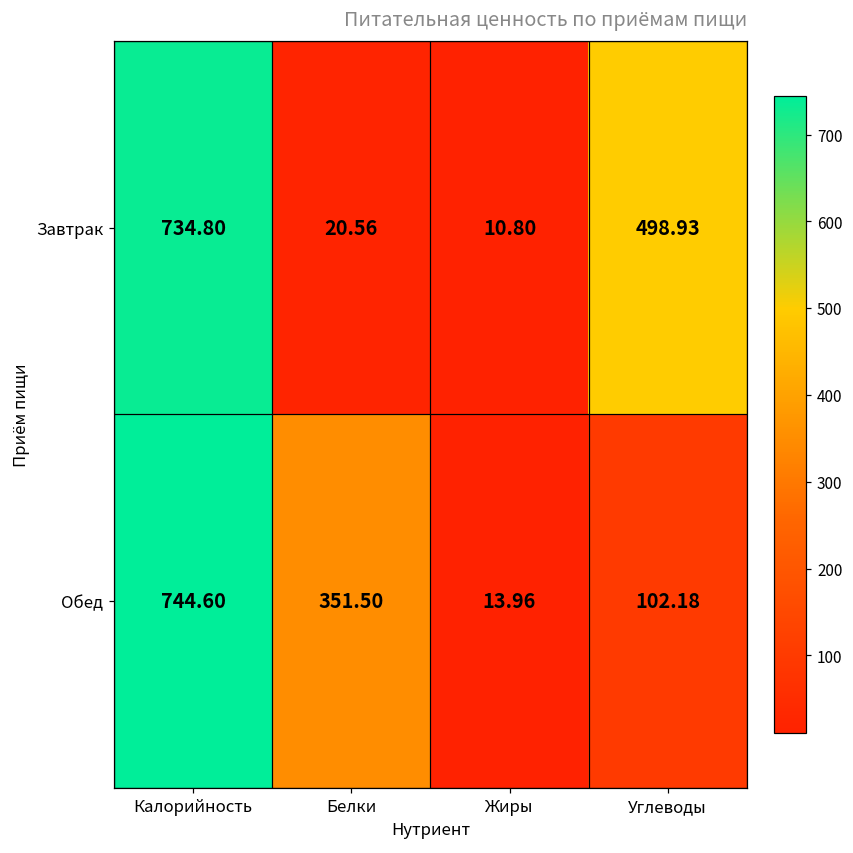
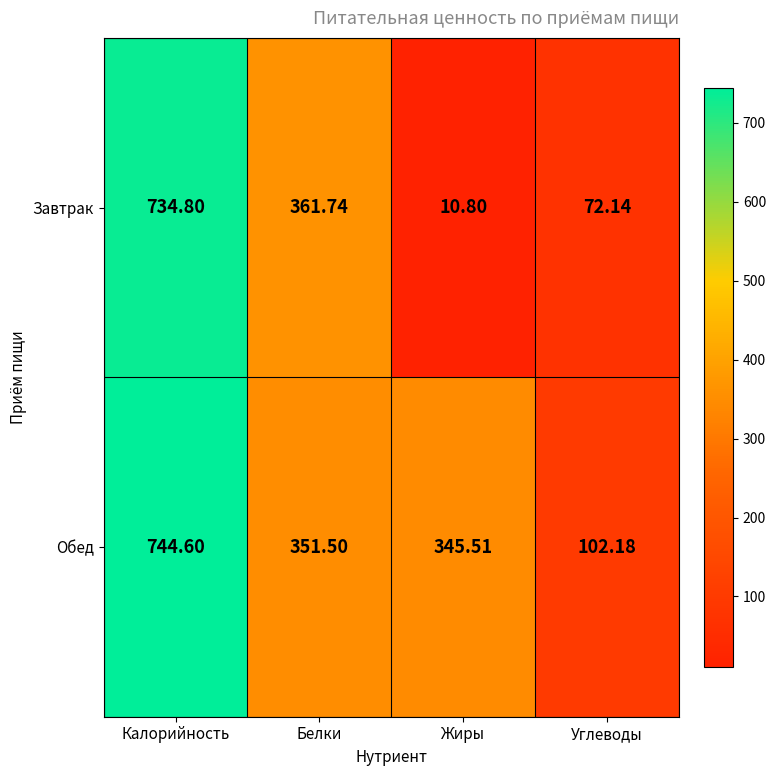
  {
    "Завтрак": {
      "Калорийность": 734.80,
-     "Белки": 20.56,
+     "Белки": 361.74,
      "Жиры": 10.80,
-     "Углеводы": 498.93
+     "Углеводы": 72.14
    },
    "Обед": {
      "Калорийность": 744.60,
      "Белки": 351.50,
-     "Жиры": 13.96,
+     "Жиры": 345.51,
      "Углеводы": 102.18
    }
  }
